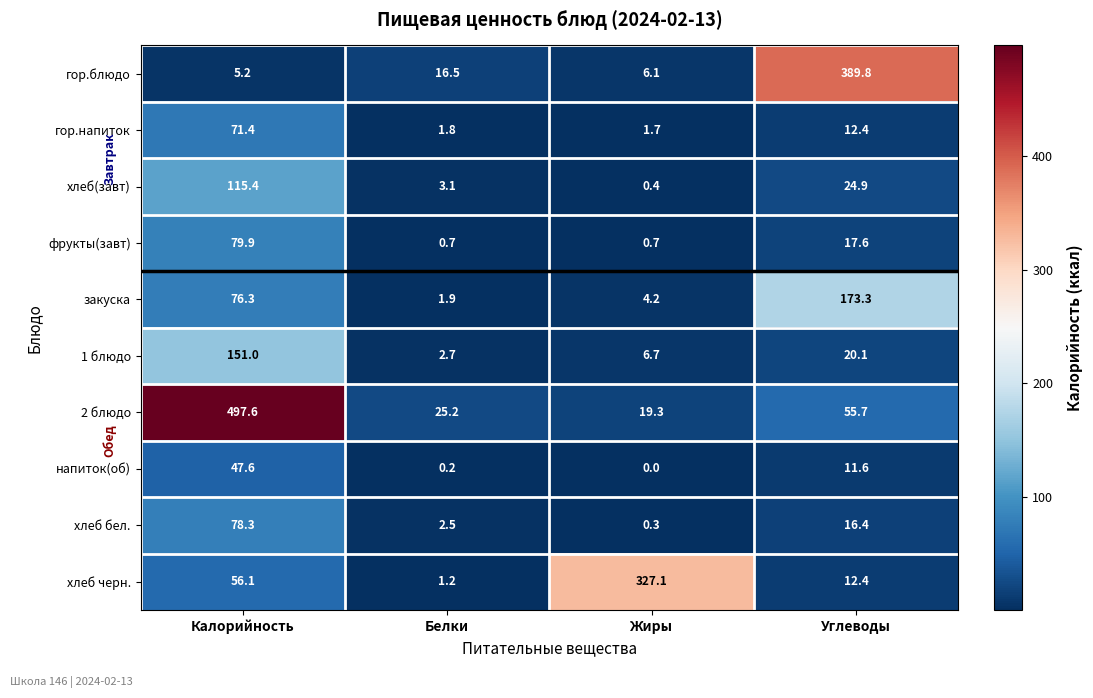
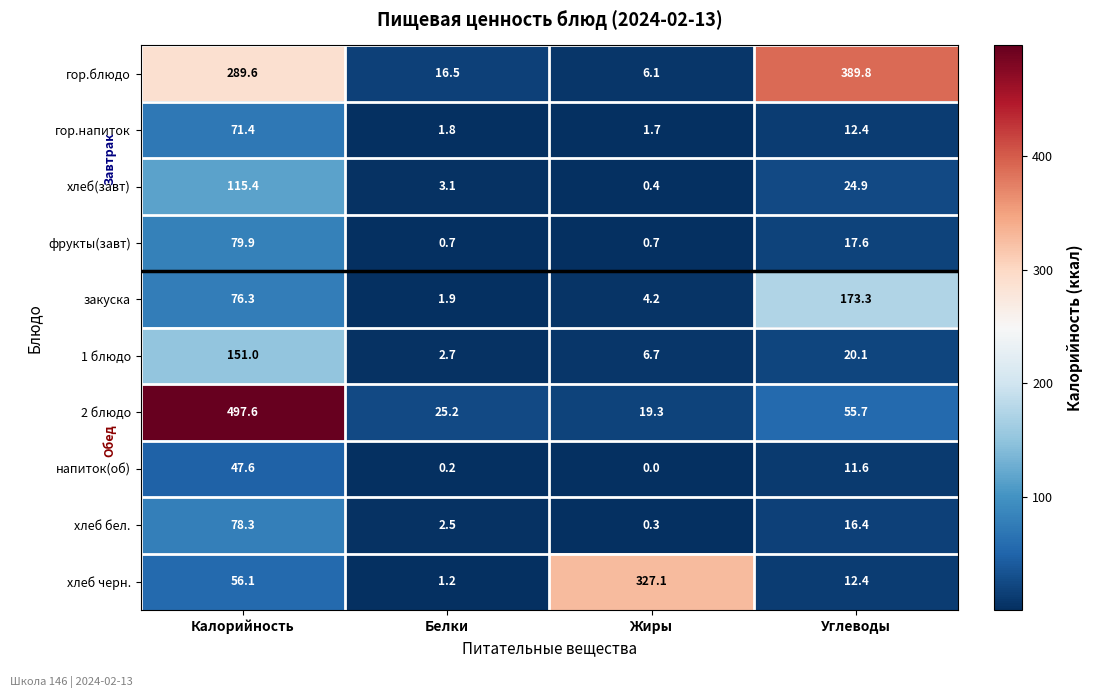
  {
    "гор.блюдо": {
-     "Калорийность": 5.2,
+     "Калорийность": 289.6,
      "Белки": 16.5,
      "Жиры": 6.1,
      "Углеводы": 389.8
    },
    "гор.напиток": {
      "Калорийность": 71.4,
      "Белки": 1.8,
      "Жиры": 1.7,
      "Углеводы": 12.4
    },
    "хлеб(завт)": {
      "Калорийность": 115.4,
      "Белки": 3.1,
      "Жиры": 0.4,
      "Углеводы": 24.9
    },
    "фрукты(завт)": {
      "Калорийность": 79.9,
      "Белки": 0.7,
      "Жиры": 0.7,
      "Углеводы": 17.6
    },
    "закуска": {
      "Калорийность": 76.3,
      "Белки": 1.9,
      "Жиры": 4.2,
      "Углеводы": 173.3
    },
    "1 блюдо": {
      "Калорийность": 151.0,
      "Белки": 2.7,
      "Жиры": 6.7,
      "Углеводы": 20.1
    },
    "2 блюдо": {
      "Калорийность": 497.6,
      "Белки": 25.2,
      "Жиры": 19.3,
      "Углеводы": 55.7
    },
    "напиток(об)": {
      "Калорийность": 47.6,
      "Белки": 0.2,
      "Жиры": 0.0,
      "Углеводы": 11.6
    },
    "хлеб бел.": {
      "Калорийность": 78.3,
      "Белки": 2.5,
      "Жиры": 0.3,
      "Углеводы": 16.4
    },
    "хлеб черн.": {
      "Калорийность": 56.1,
      "Белки": 1.2,
      "Жиры": 327.1,
      "Углеводы": 12.4
    }
  }
